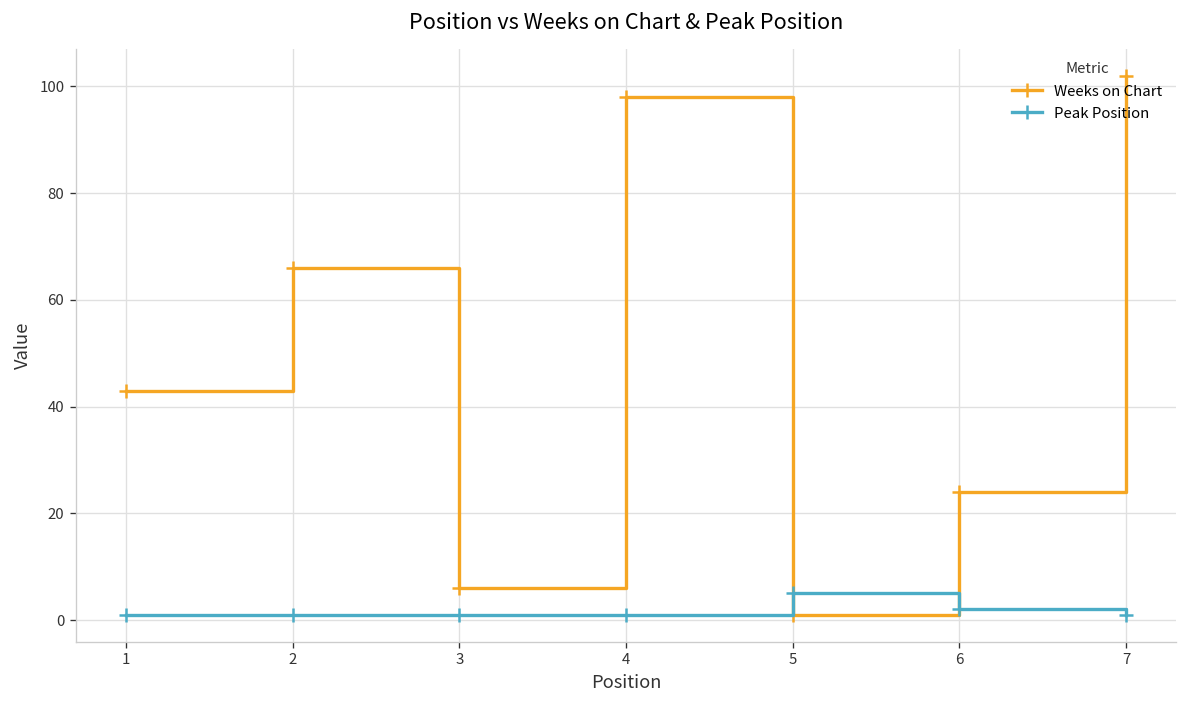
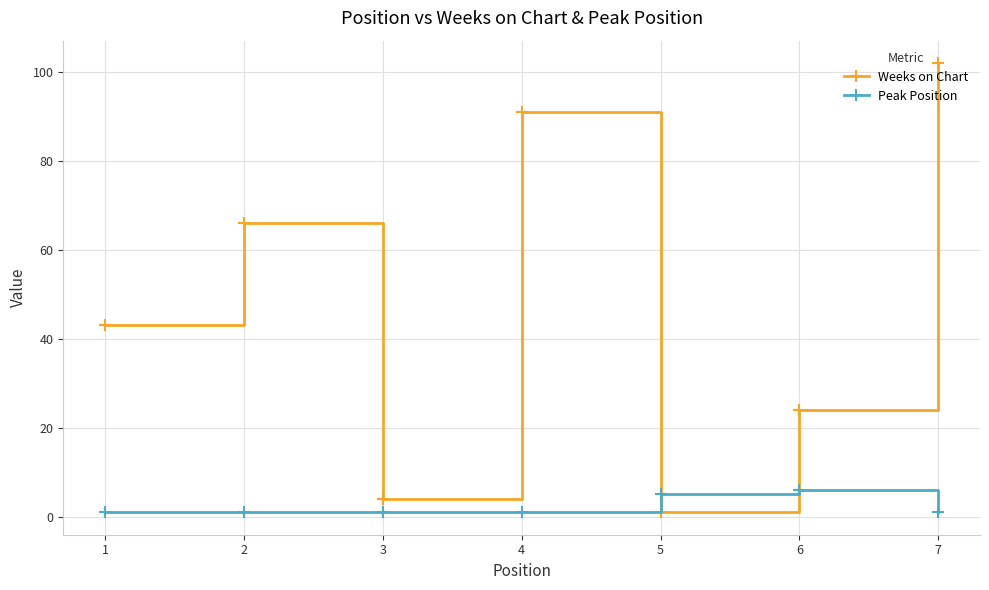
  {
    "Weeks on Chart": {
      "1": 43,
      "2": 66,
-     "3": 6,
-     "4": 98,
+     "3": 4,
+     "4": 91,
      "5": 1,
      "6": 24,
      "7": 102
    },
    "Peak Position": {
      "1": 1,
      "2": 1,
      "3": 1,
      "4": 1,
      "5": 5,
-     "6": 2,
+     "6": 6,
      "7": 1
    }
  }
